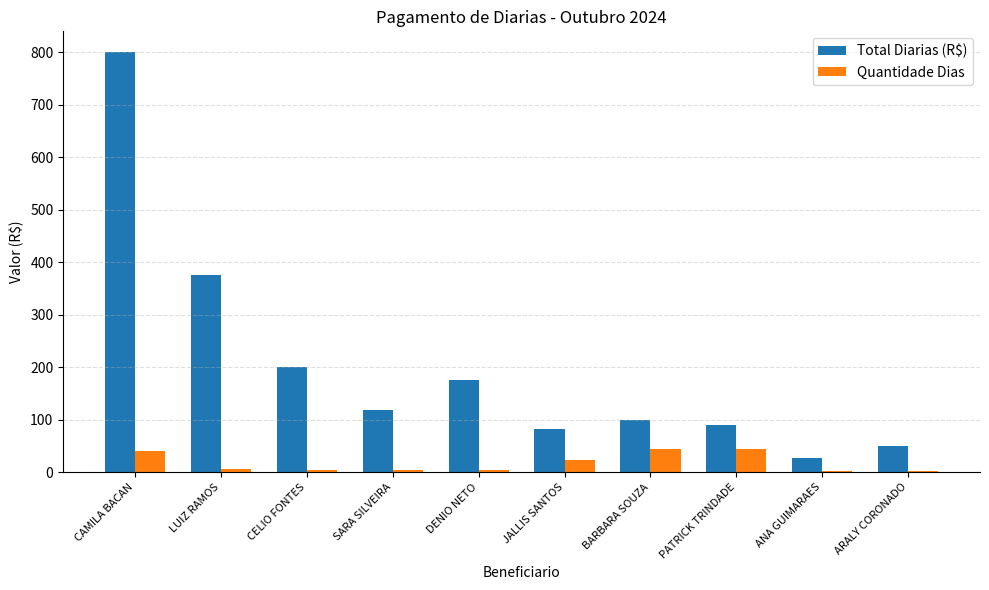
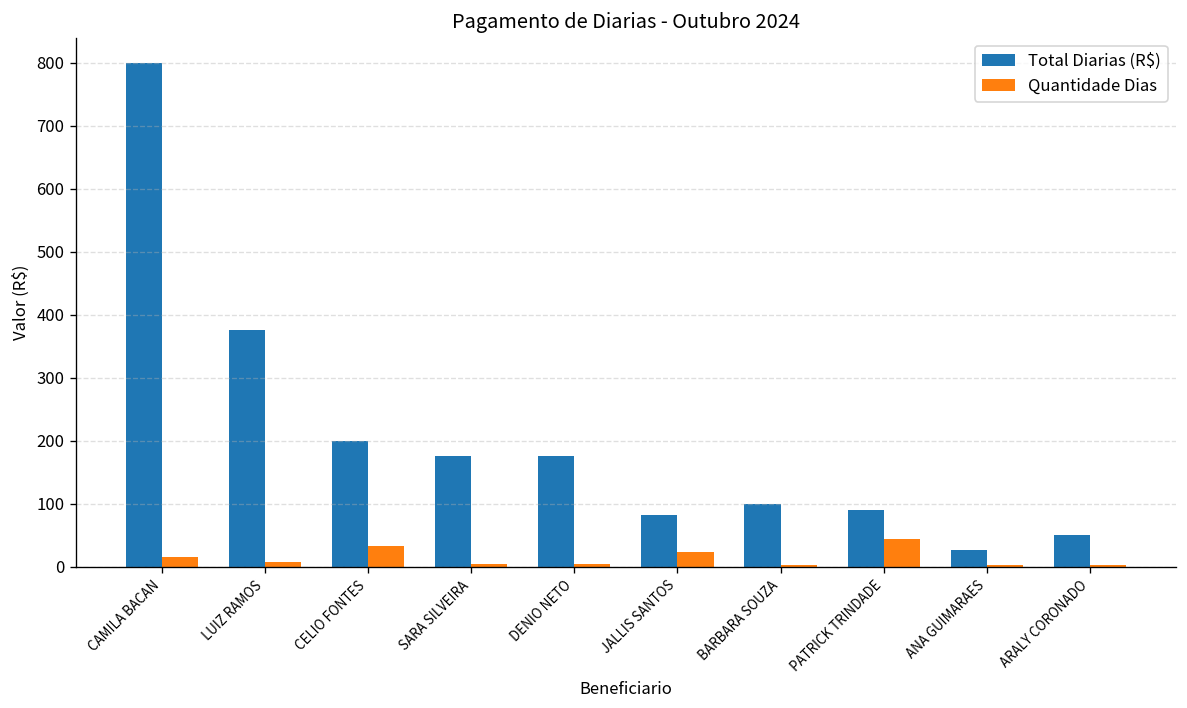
  {
    "Total Diarias (R$)": {
      "CAMILA BACAN": 800,
      "LUIZ RAMOS": 380,
      "CELIO FONTES": 200,
-     "SARA SILVEIRA": 120,
+     "SARA SILVEIRA": 180,
      "DENIO NETO": 180,
      "JALLIS SANTOS": 80,
      "BARBARA SOUZA": 100,
      "PATRICK TRINDADE": 90,
      "ANA GUIMARAES": 30,
      "ARALY CORONADO": 50
    },
    "Quantidade Dias": {
-     "CAMILA BACAN": 40,
+     "CAMILA BACAN": 20,
      "LUIZ RAMOS": 10,
-     "CELIO FONTES": 0,
+     "CELIO FONTES": 30,
      "JALLIS SANTOS": 20,
-     "BARBARA SOUZA": 50,
+     "BARBARA SOUZA": 0,
      "PATRICK TRINDADE": 40
    }
  }
